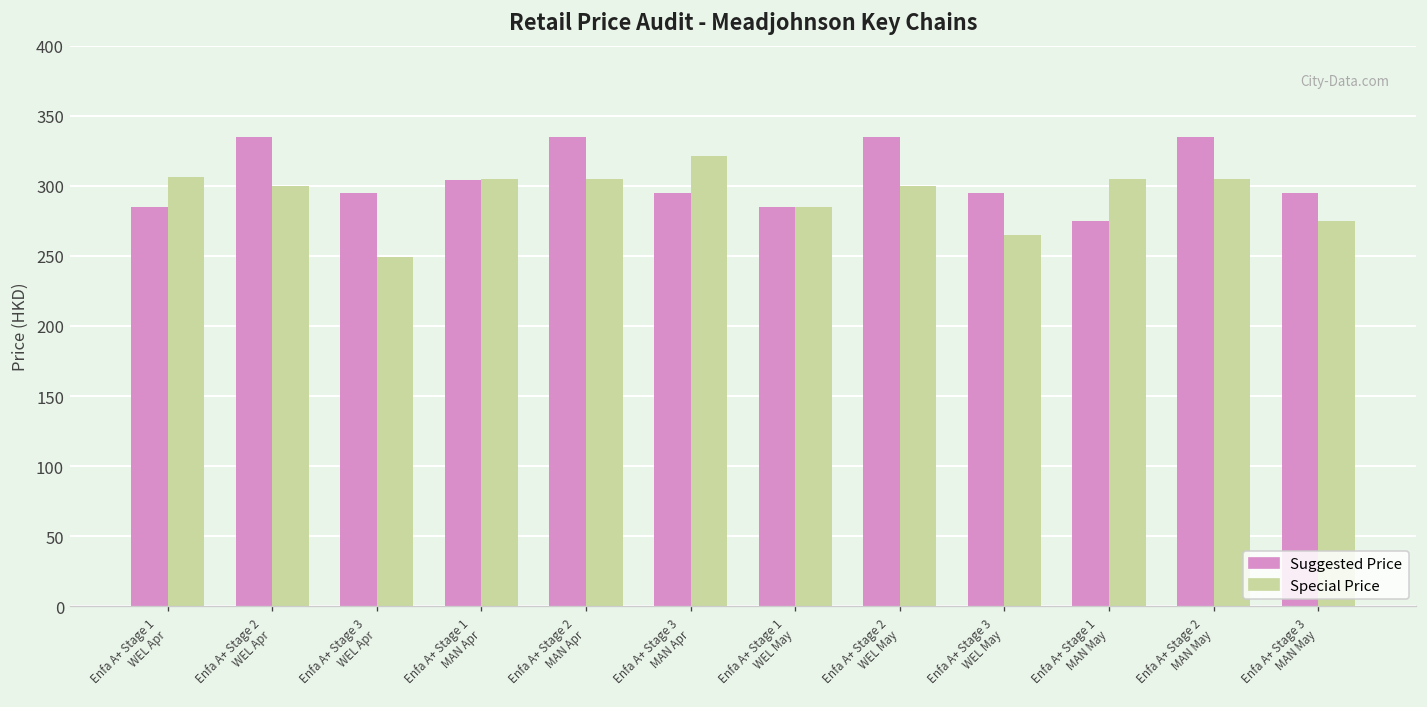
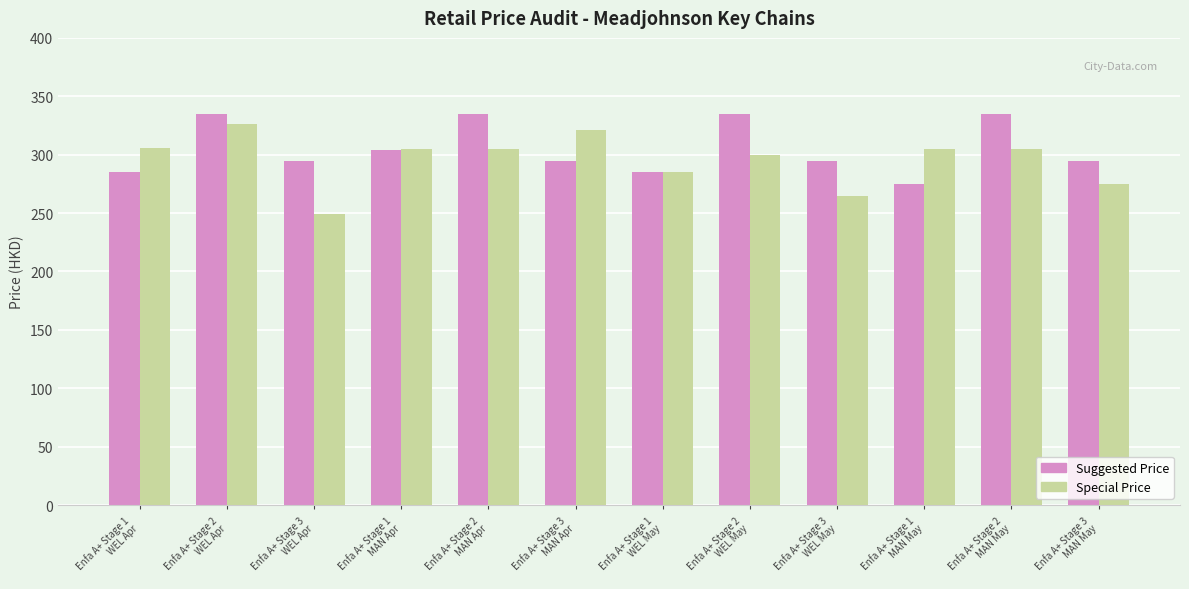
  {
    "Suggested Price": {
      "Enfa A+ Stage 1 WEL Apr": 285,
      "Enfa A+ Stage 2 WEL Apr": 335,
      "Enfa A+ Stage 3 WEL Apr": 295,
      "Enfa A+ Stage 1 MAN Apr": 304,
      "Enfa A+ Stage 2 MAN Apr": 335,
      "Enfa A+ Stage 3 MAN Apr": 295,
      "Enfa A+ Stage 1 WEL May": 285,
      "Enfa A+ Stage 2 WEL May": 335,
      "Enfa A+ Stage 3 WEL May": 295,
      "Enfa A+ Stage 1 MAN May": 275,
      "Enfa A+ Stage 2 MAN May": 335,
      "Enfa A+ Stage 3 MAN May": 295
    },
    "Special Price": {
      "Enfa A+ Stage 1 WEL Apr": 306,
-     "Enfa A+ Stage 2 WEL Apr": 300,
+     "Enfa A+ Stage 2 WEL Apr": 326,
      "Enfa A+ Stage 3 WEL Apr": 249,
      "Enfa A+ Stage 1 MAN Apr": 305,
      "Enfa A+ Stage 2 MAN Apr": 305,
      "Enfa A+ Stage 3 MAN Apr": 321,
      "Enfa A+ Stage 1 WEL May": 285,
      "Enfa A+ Stage 2 WEL May": 300,
      "Enfa A+ Stage 3 WEL May": 265,
      "Enfa A+ Stage 1 MAN May": 305,
      "Enfa A+ Stage 2 MAN May": 305,
      "Enfa A+ Stage 3 MAN May": 275
    }
  }
